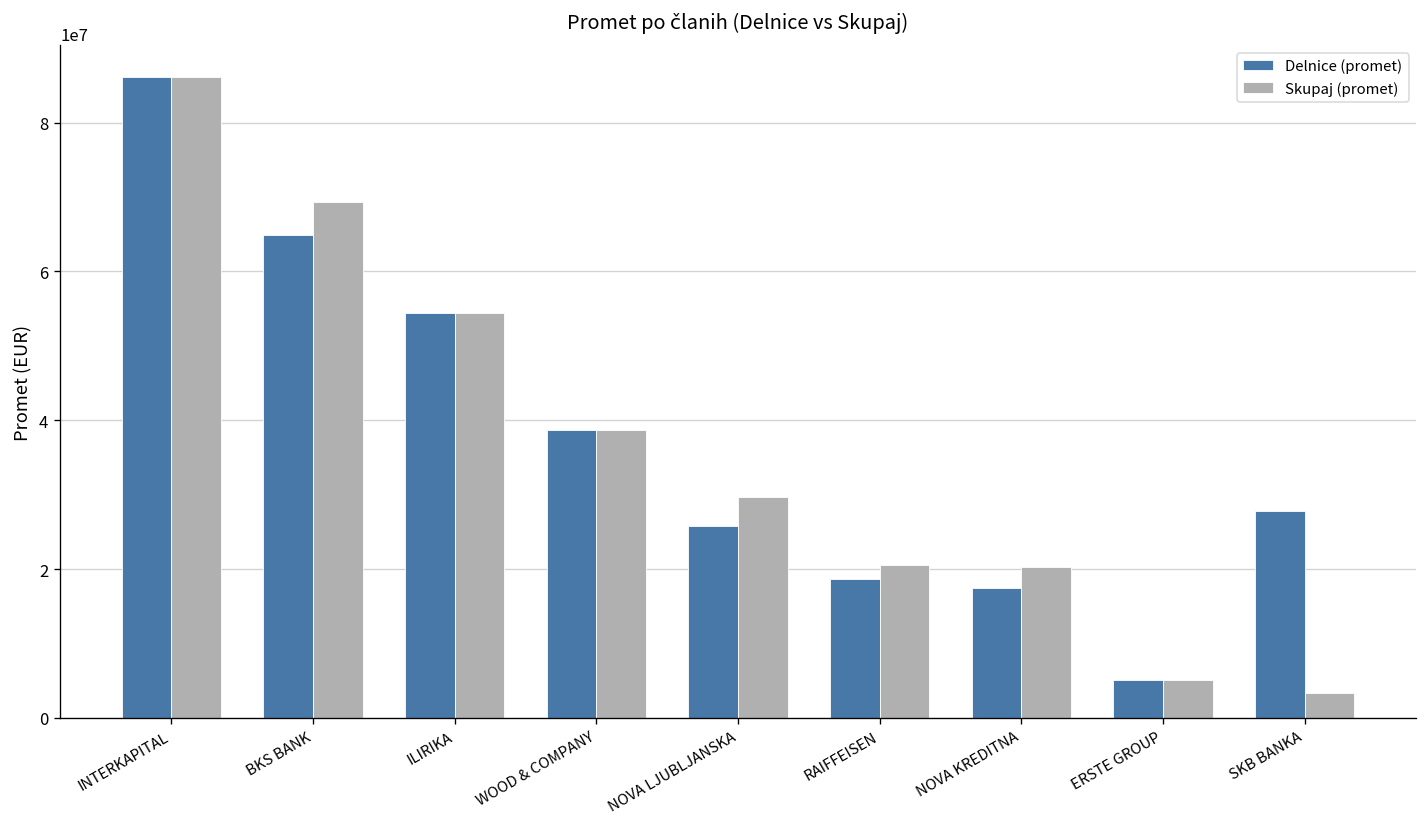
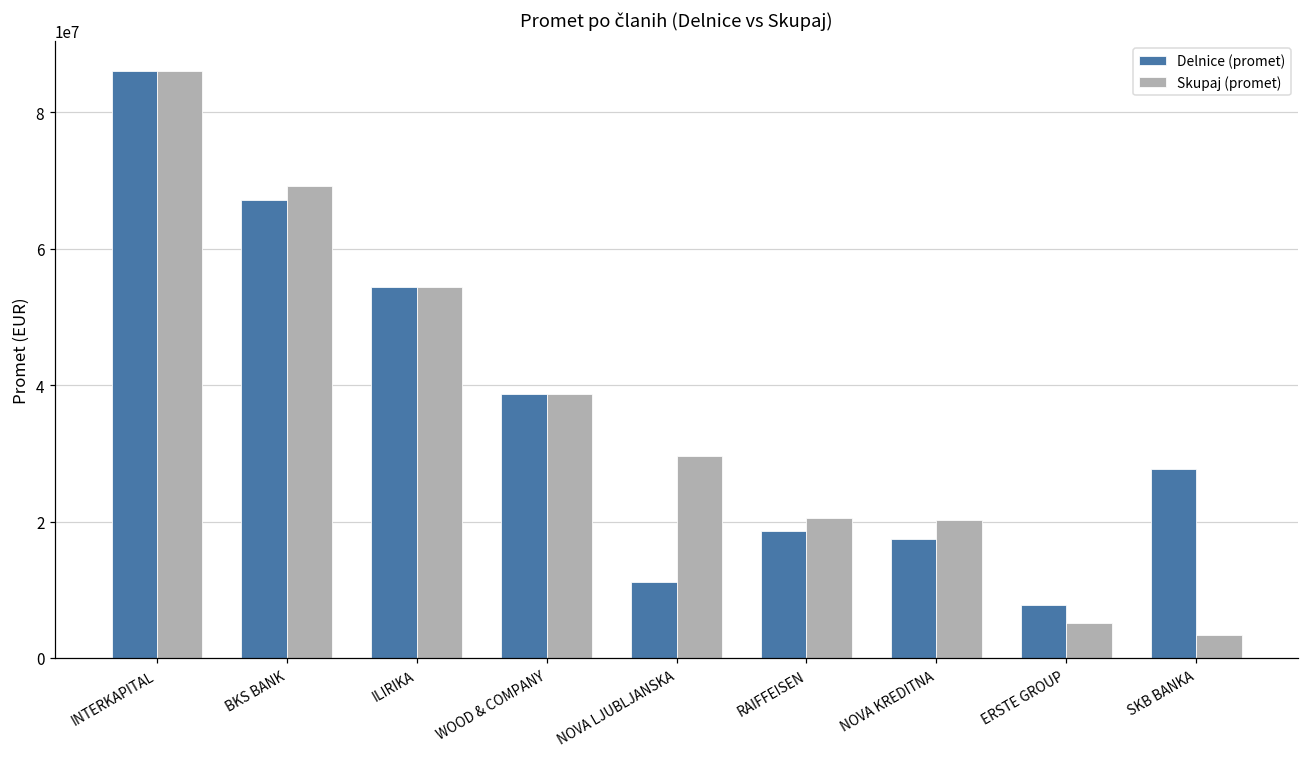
  {
    "Delnice (promet)": {
      "INTERKAPITAL": 86000000,
-     "BKS BANK": 65000000,
+     "BKS BANK": 67000000,
      "ILIRIKA": 54000000,
      "WOOD & COMPANY": 39000000,
-     "NOVA LJUBLJANSKA": 26000000,
+     "NOVA LJUBLJANSKA": 11000000,
      "RAIFFEISEN": 19000000,
      "NOVA KREDITNA": 17000000,
-     "ERSTE GROUP": 5000000,
+     "ERSTE GROUP": 8000000,
      "SKB BANKA": 28000000
    },
    "Skupaj (promet)": {
      "INTERKAPITAL": 86000000,
      "BKS BANK": 69000000,
      "ILIRIKA": 54000000,
      "WOOD & COMPANY": 39000000,
      "NOVA LJUBLJANSKA": 30000000,
      "RAIFFEISEN": 21000000,
      "NOVA KREDITNA": 20000000,
      "ERSTE GROUP": 5000000,
      "SKB BANKA": 3000000
    }
  }
